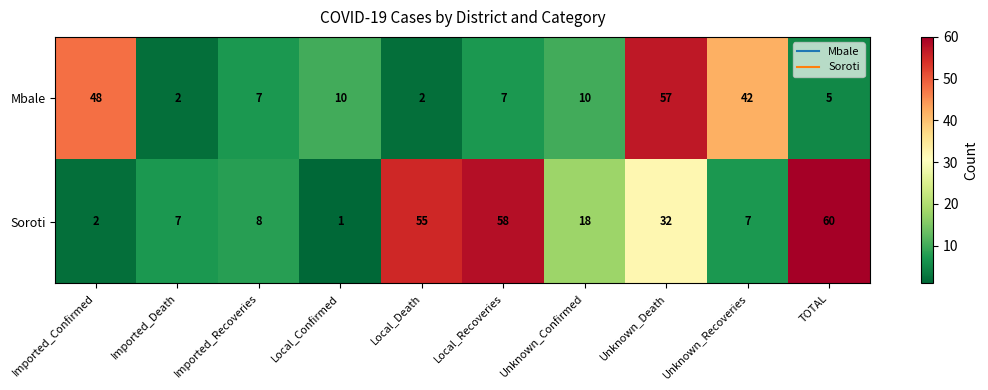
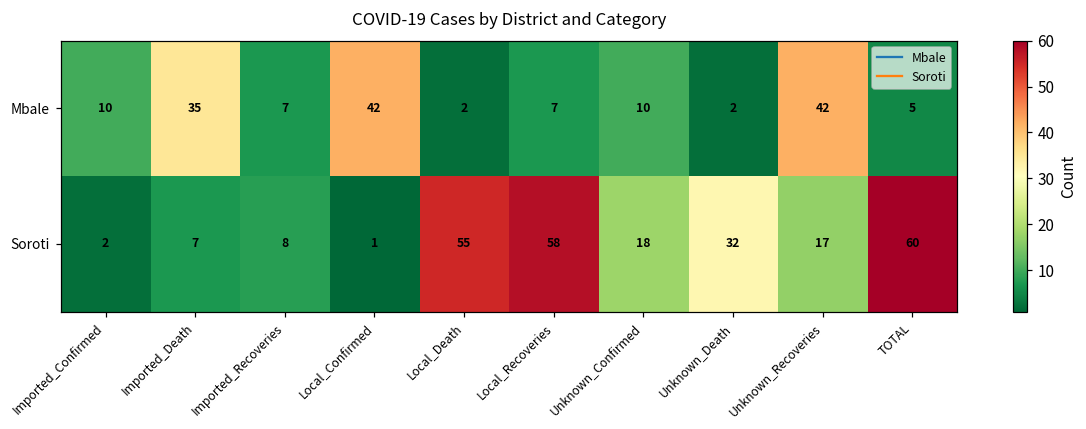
  {
    "Mbale": {
-     "Imported_Confirmed": 48,
-     "Imported_Death": 2,
+     "Imported_Confirmed": 10,
+     "Imported_Death": 35,
      "Imported_Recoveries": 7,
-     "Local_Confirmed": 10,
+     "Local_Confirmed": 42,
      "Local_Death": 2,
      "Local_Recoveries": 7,
      "Unknown_Confirmed": 10,
-     "Unknown_Death": 57,
+     "Unknown_Death": 2,
      "Unknown_Recoveries": 42,
      "TOTAL": 5
    },
    "Soroti": {
      "Imported_Confirmed": 2,
      "Imported_Death": 7,
      "Imported_Recoveries": 8,
      "Local_Confirmed": 1,
      "Local_Death": 55,
      "Local_Recoveries": 58,
      "Unknown_Confirmed": 18,
      "Unknown_Death": 32,
-     "Unknown_Recoveries": 7,
+     "Unknown_Recoveries": 17,
      "TOTAL": 60
    }
  }
